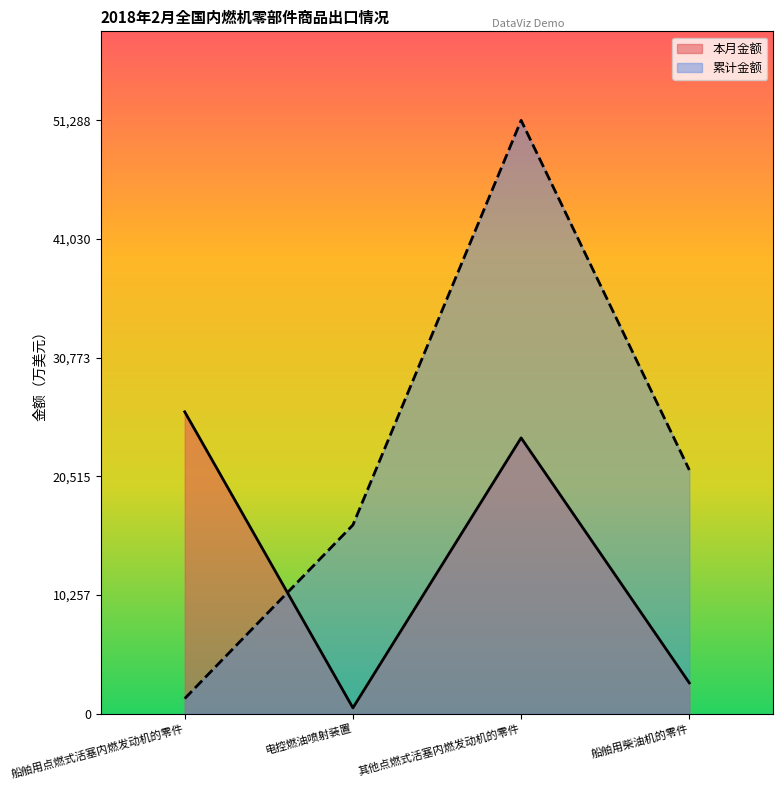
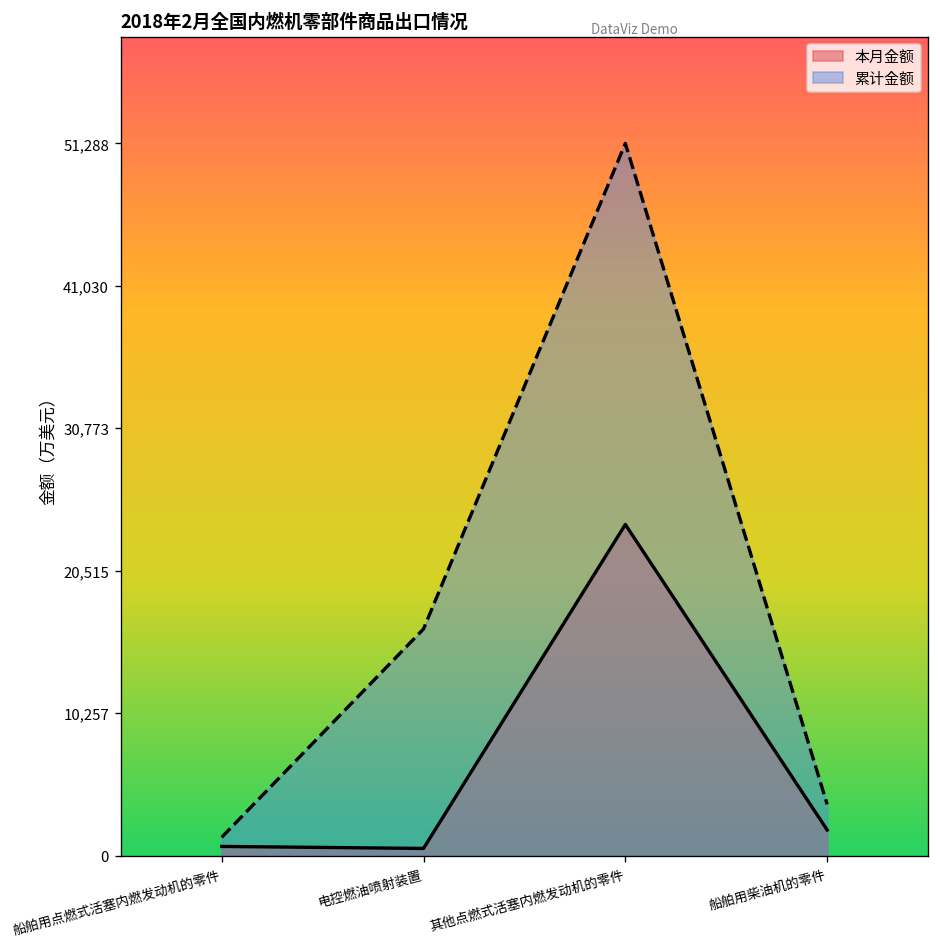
  {
    "本月金额": {
-     "船舶用点燃式活塞内燃发动机的零件": "26,100",
+     "船舶用点燃式活塞内燃发动机的零件": "700",
      "电控燃油喷射装置": "500",
      "其他点燃式活塞内燃发动机的零件": "23,800",
-     "船舶用柴油机的零件": "2,700"
+     "船舶用柴油机的零件": "1,800"
    },
    "累计金额": {
      "船舶用点燃式活塞内燃发动机的零件": "1,300",
      "电控燃油喷射装置": "16,300",
      "其他点燃式活塞内燃发动机的零件": "51,300",
-     "船舶用柴油机的零件": "21,100"
+     "船舶用柴油机的零件": "3,700"
    }
  }
